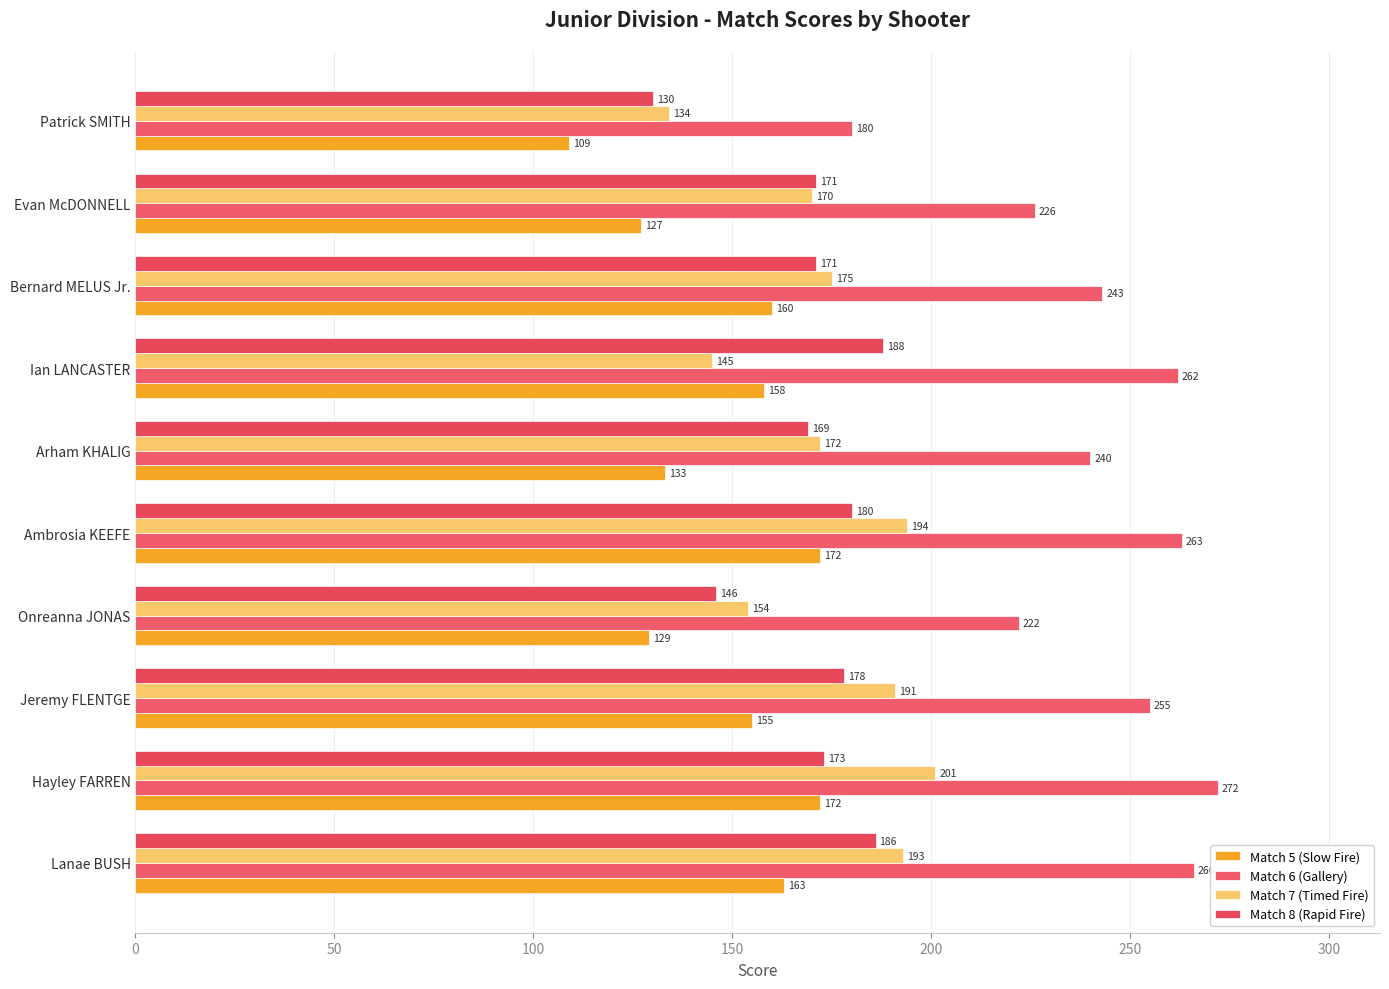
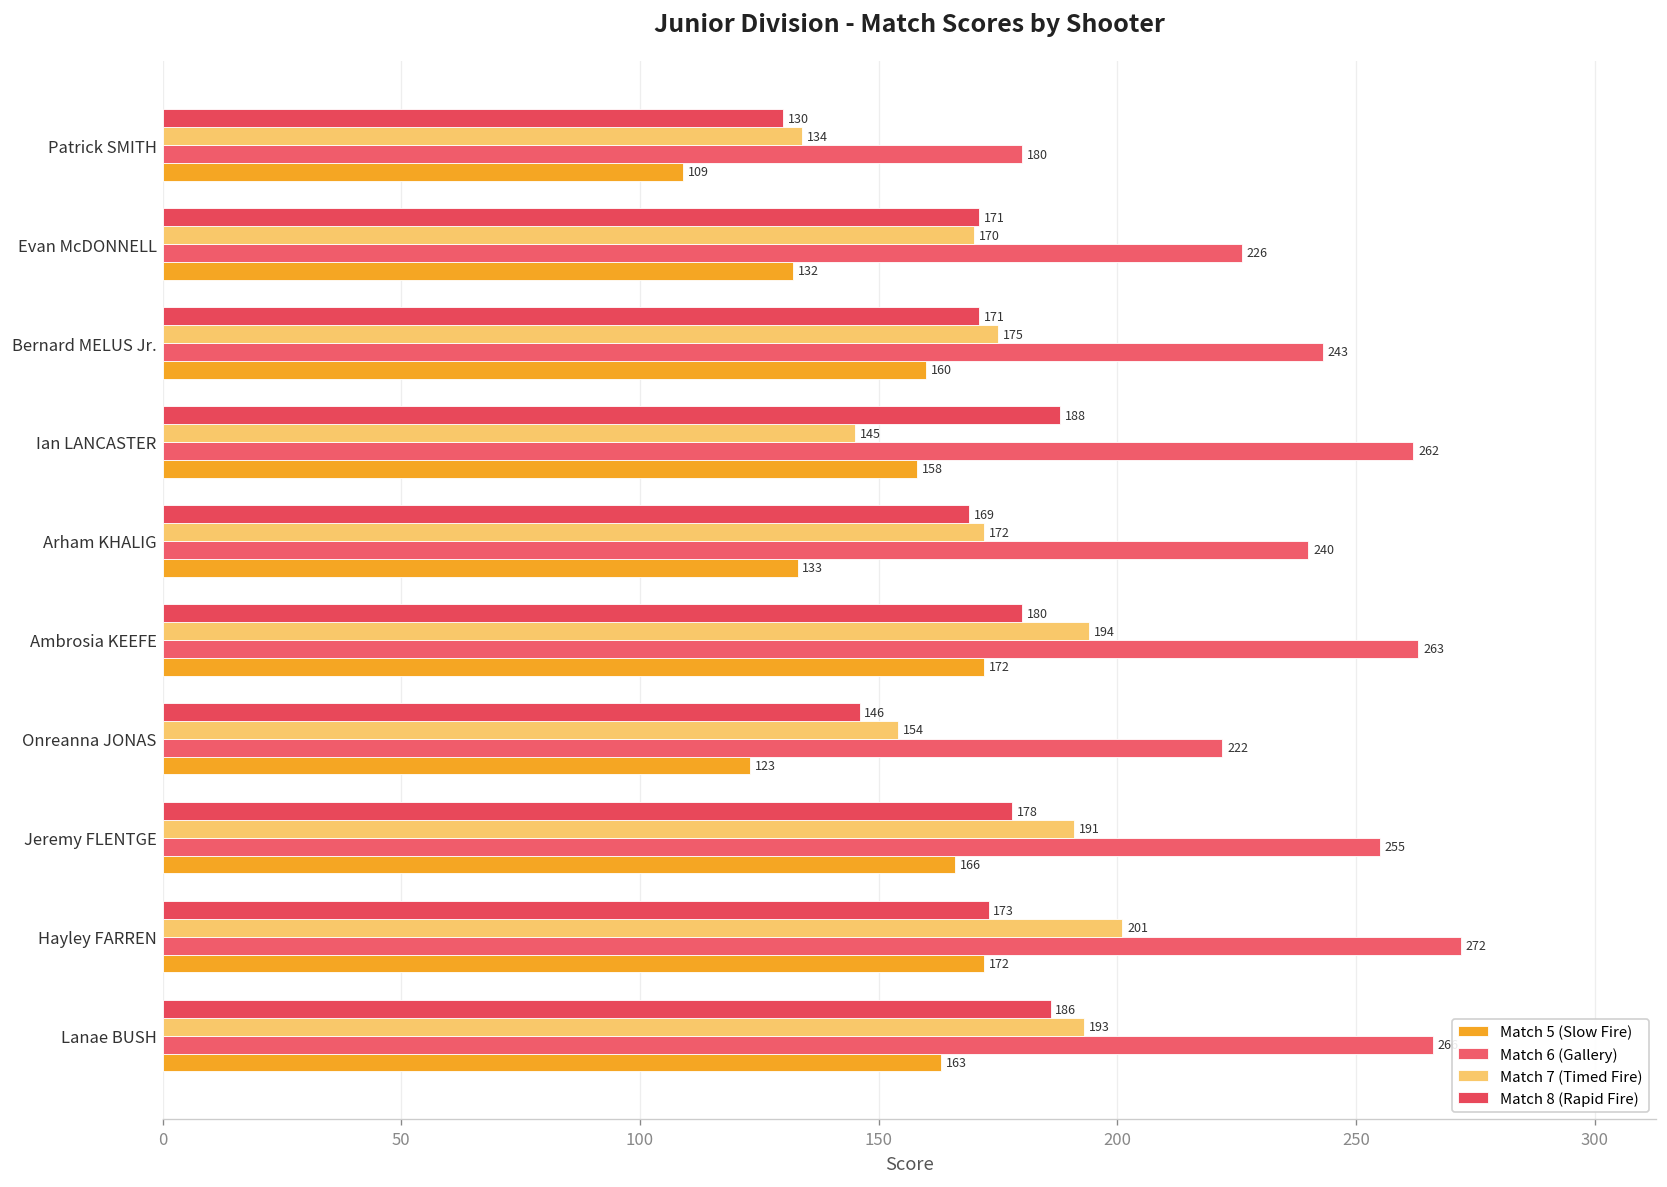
  {
    "Match 5 (Slow Fire)": {
      "Patrick SMITH": 109,
-     "Evan McDONNELL": 127,
+     "Evan McDONNELL": 132,
      "Bernard MELUS Jr.": 160,
      "Ian LANCASTER": 158,
      "Arham KHALIG": 133,
      "Ambrosia KEEFE": 172,
-     "Onreanna JONAS": 129,
-     "Jeremy FLENTGE": 155,
+     "Onreanna JONAS": 123,
+     "Jeremy FLENTGE": 166,
      "Hayley FARREN": 172,
      "Lanae BUSH": 163
    },
    "Match 7 (Timed Fire)": {
      "Patrick SMITH": 134,
      "Evan McDONNELL": 170,
      "Bernard MELUS Jr.": 175,
      "Ian LANCASTER": 145,
      "Arham KHALIG": 172,
      "Ambrosia KEEFE": 194,
      "Onreanna JONAS": 154,
      "Jeremy FLENTGE": 191,
      "Hayley FARREN": 201,
      "Lanae BUSH": 193
    }
  }
